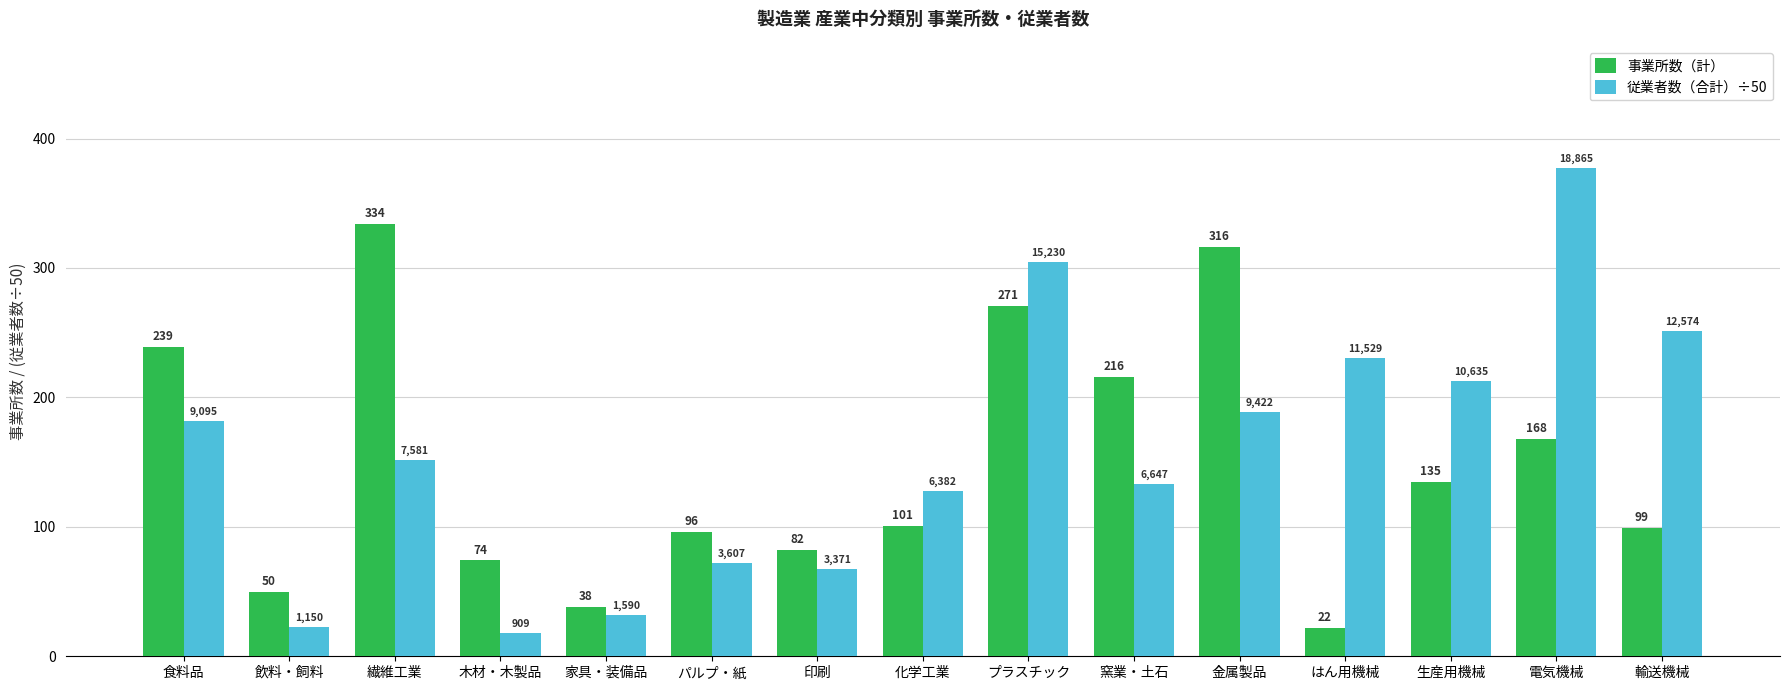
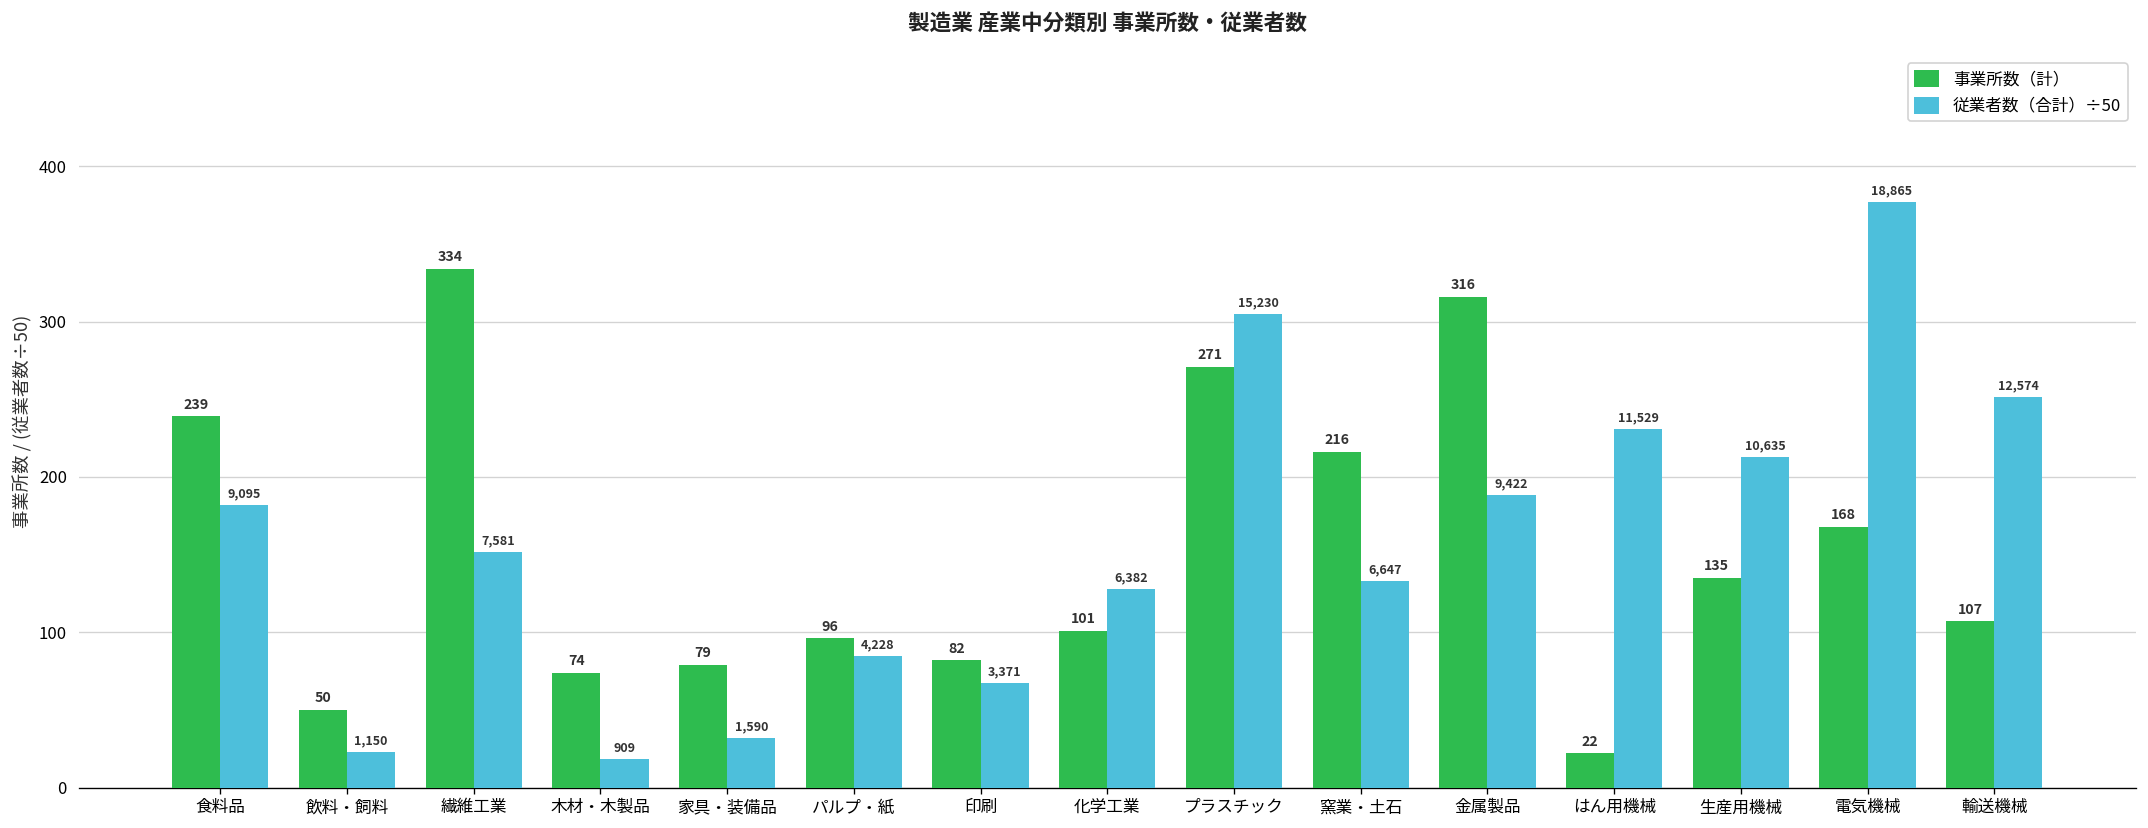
  {
    "事業所数（計）": {
      "食料品": "239",
      "飲料・飼料": "50",
      "繊維工業": "334",
      "木材・木製品": "74",
-     "家具・装備品": "38",
+     "家具・装備品": "79",
      "パルプ・紙": "96",
      "印刷": "82",
      "化学工業": "101",
      "プラスチック": "271",
      "窯業・土石": "216",
      "金属製品": "316",
      "はん用機械": "22",
      "生産用機械": "135",
      "電気機械": "168",
-     "輸送機械": "99"
+     "輸送機械": "107"
    },
    "従業者数（合計）÷50": {
-     "パルプ・紙": "3,607"
+     "パルプ・紙": "4,228"
    }
  }
